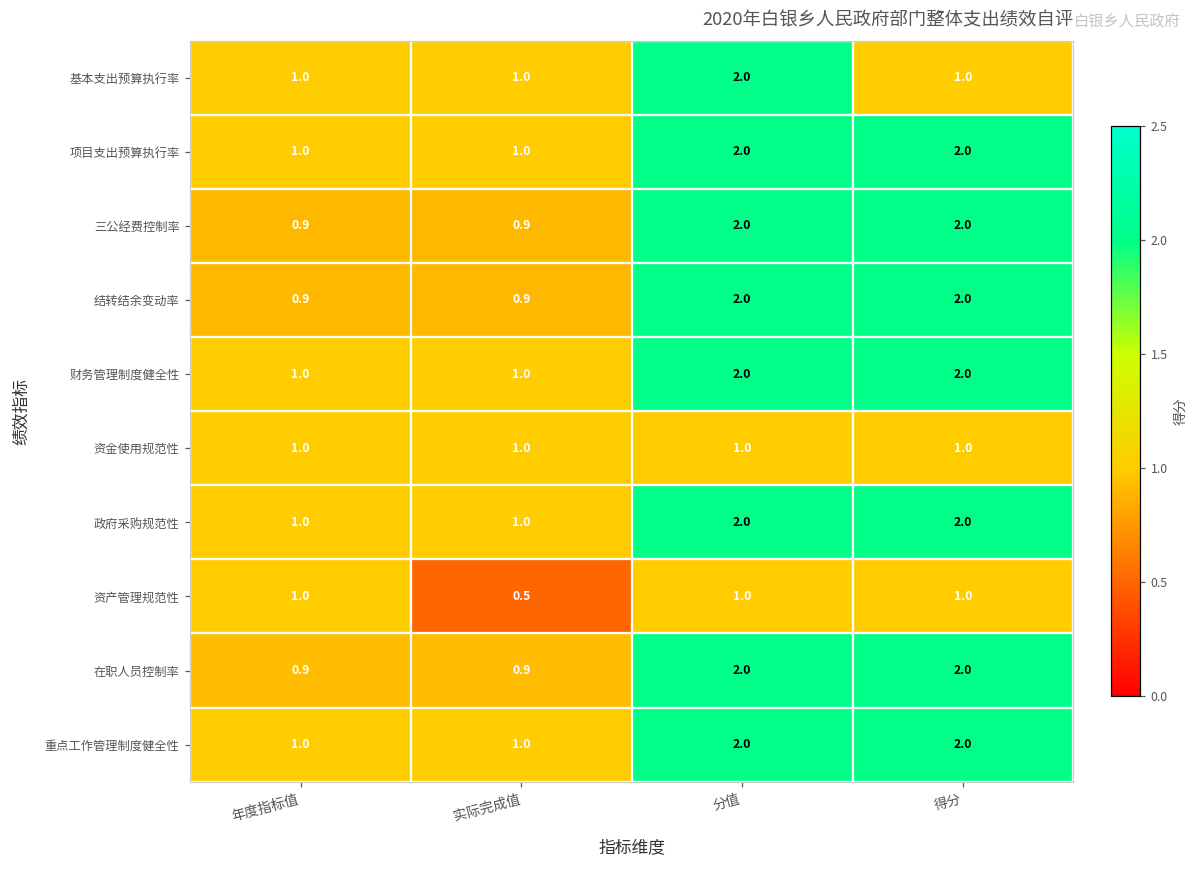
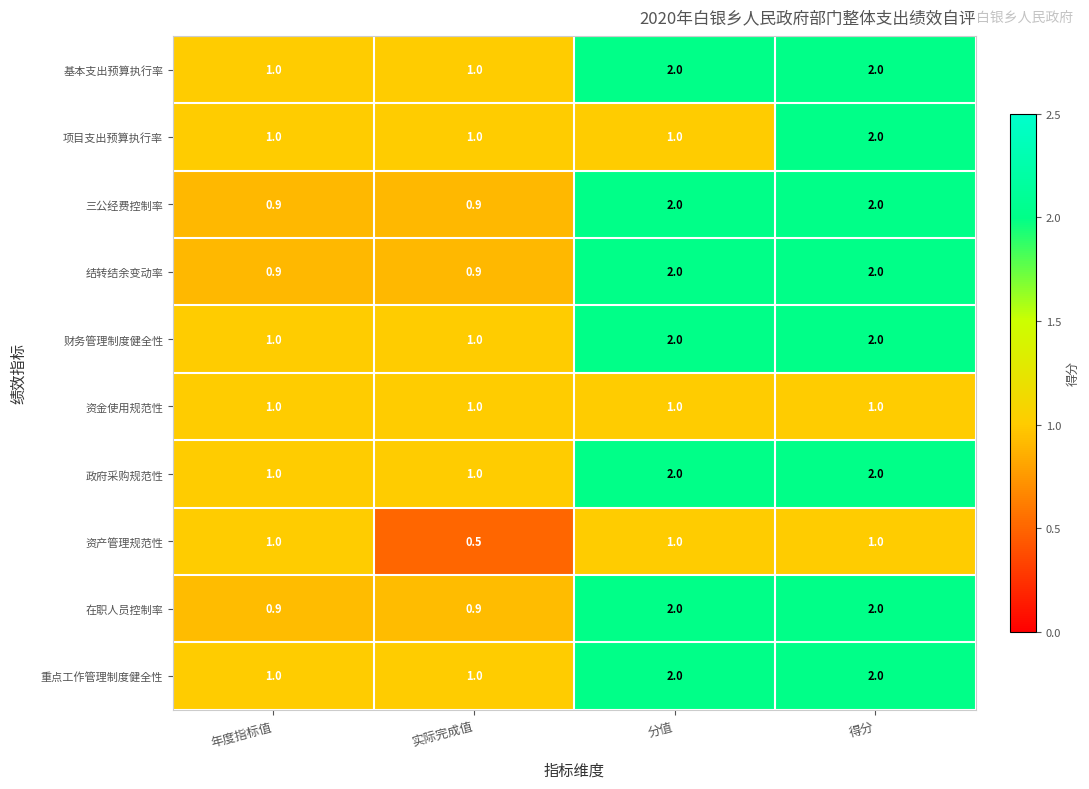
  {
    "基本支出预算执行率": {
      "年度指标值": 1.0,
      "实际完成值": 1.0,
      "分值": 2.0,
-     "得分": 1.0
+     "得分": 2.0
    },
    "项目支出预算执行率": {
      "年度指标值": 1.0,
      "实际完成值": 1.0,
-     "分值": 2.0,
+     "分值": 1.0,
      "得分": 2.0
    },
    "三公经费控制率": {
      "年度指标值": 0.9,
      "实际完成值": 0.9,
      "分值": 2.0,
      "得分": 2.0
    },
    "结转结余变动率": {
      "年度指标值": 0.9,
      "实际完成值": 0.9,
      "分值": 2.0,
      "得分": 2.0
    },
    "财务管理制度健全性": {
      "年度指标值": 1.0,
      "实际完成值": 1.0,
      "分值": 2.0,
      "得分": 2.0
    },
    "资金使用规范性": {
      "年度指标值": 1.0,
      "实际完成值": 1.0,
      "分值": 1.0,
      "得分": 1.0
    },
    "政府采购规范性": {
      "年度指标值": 1.0,
      "实际完成值": 1.0,
      "分值": 2.0,
      "得分": 2.0
    },
    "资产管理规范性": {
      "年度指标值": 1.0,
      "实际完成值": 0.5,
      "分值": 1.0,
      "得分": 1.0
    },
    "在职人员控制率": {
      "年度指标值": 0.9,
      "实际完成值": 0.9,
      "分值": 2.0,
      "得分": 2.0
    },
    "重点工作管理制度健全性": {
      "年度指标值": 1.0,
      "实际完成值": 1.0,
      "分值": 2.0,
      "得分": 2.0
    }
  }
